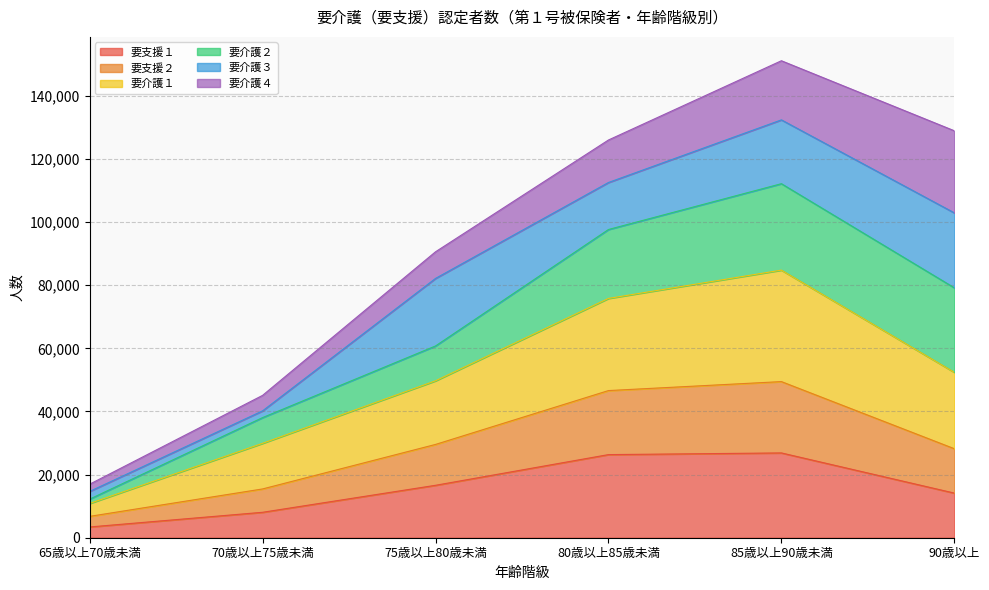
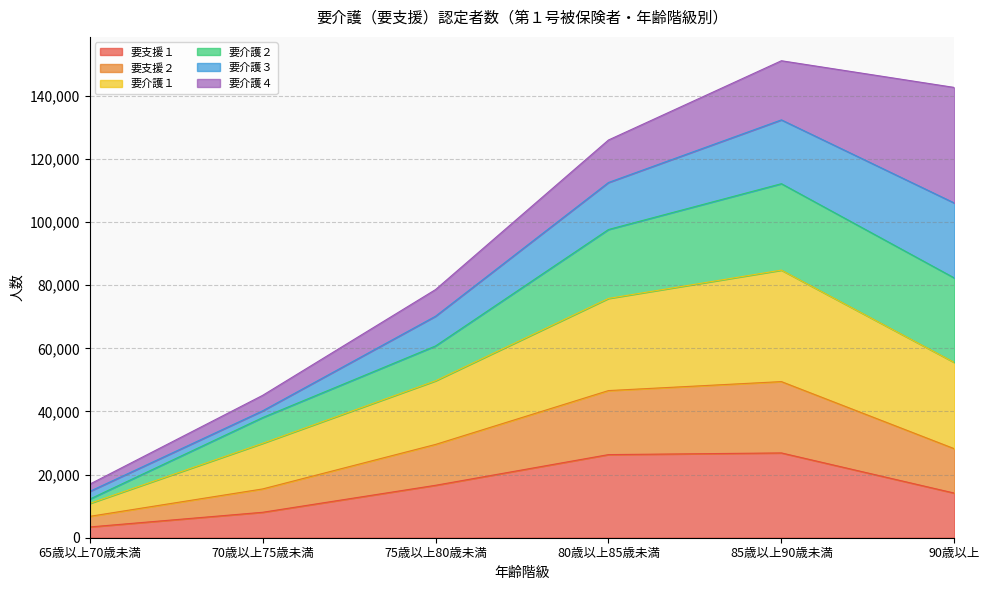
  {
    "要介護１": {
      "65歳以上70歳未満": "4,000",
      "70歳以上75歳未満": "14,000",
      "75歳以上80歳未満": "20,000",
      "80歳以上85歳未満": "29,000",
      "85歳以上90歳未満": "35,000",
-     "90歳以上": "24,000"
+     "90歳以上": "27,000"
    },
    "要介護２": {
      "65歳以上70歳未満": "1,000",
      "70歳以上75歳未満": "8,000",
      "75歳以上80歳未満": "11,000",
      "80歳以上85歳未満": "22,000",
      "85歳以上90歳未満": "27,000",
      "90歳以上": "27,000"
    },
    "要介護３": {
      "65歳以上70歳未満": "2,000",
      "70歳以上75歳未満": "2,000",
-     "75歳以上80歳未満": "21,000",
+     "75歳以上80歳未満": "9,000",
      "80歳以上85歳未満": "15,000",
      "85歳以上90歳未満": "20,000",
      "90歳以上": "24,000"
    },
    "要介護４": {
      "65歳以上70歳未満": "2,000",
      "70歳以上75歳未満": "5,000",
      "75歳以上80歳未満": "8,000",
      "80歳以上85歳未満": "13,000",
      "85歳以上90歳未満": "19,000",
-     "90歳以上": "26,000"
+     "90歳以上": "37,000"
    }
  }
